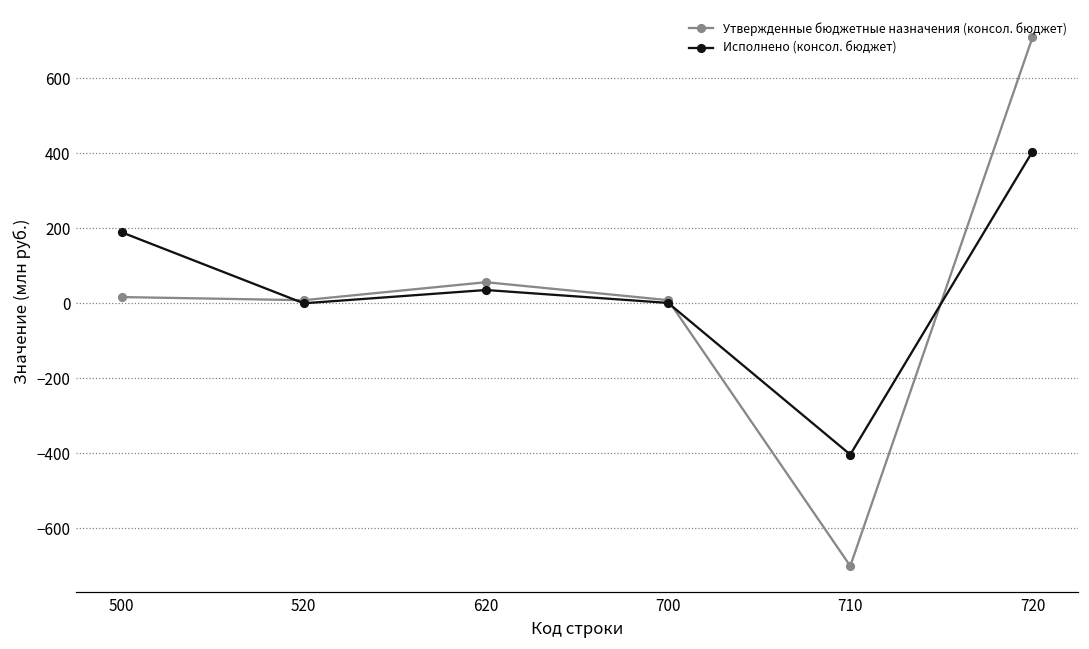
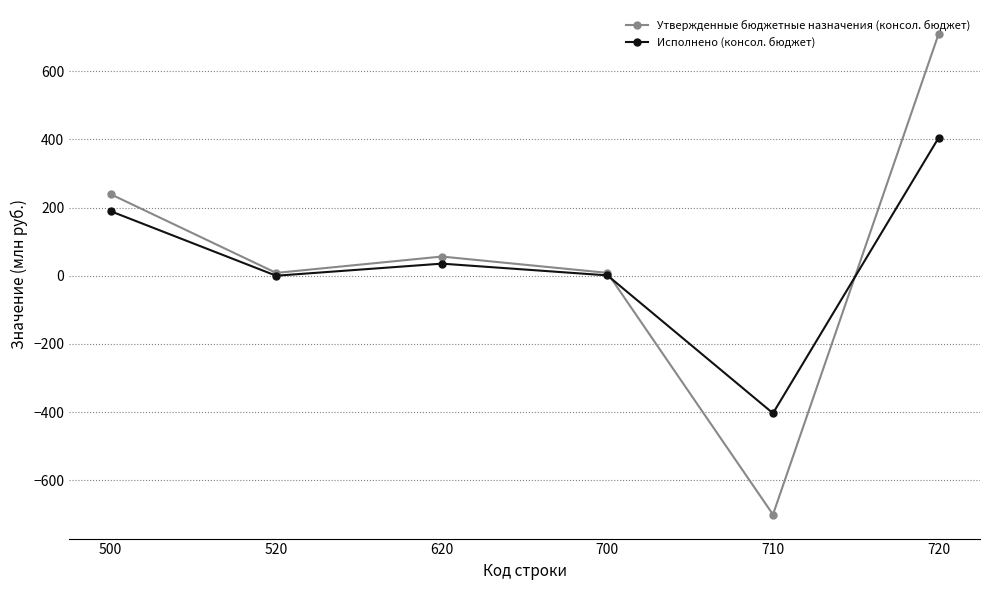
  {
    "Утвержденные бюджетные назначения (консол. бюджет)": {
-     "500": 20,
+     "500": 240,
      "520": 10,
      "620": 60,
      "710": -700,
      "720": 710
    },
    "Исполнено (консол. бюджет)": {
      "500": 190,
      "520": 0,
      "620": 40,
      "710": -400,
      "720": 400
    }
  }
